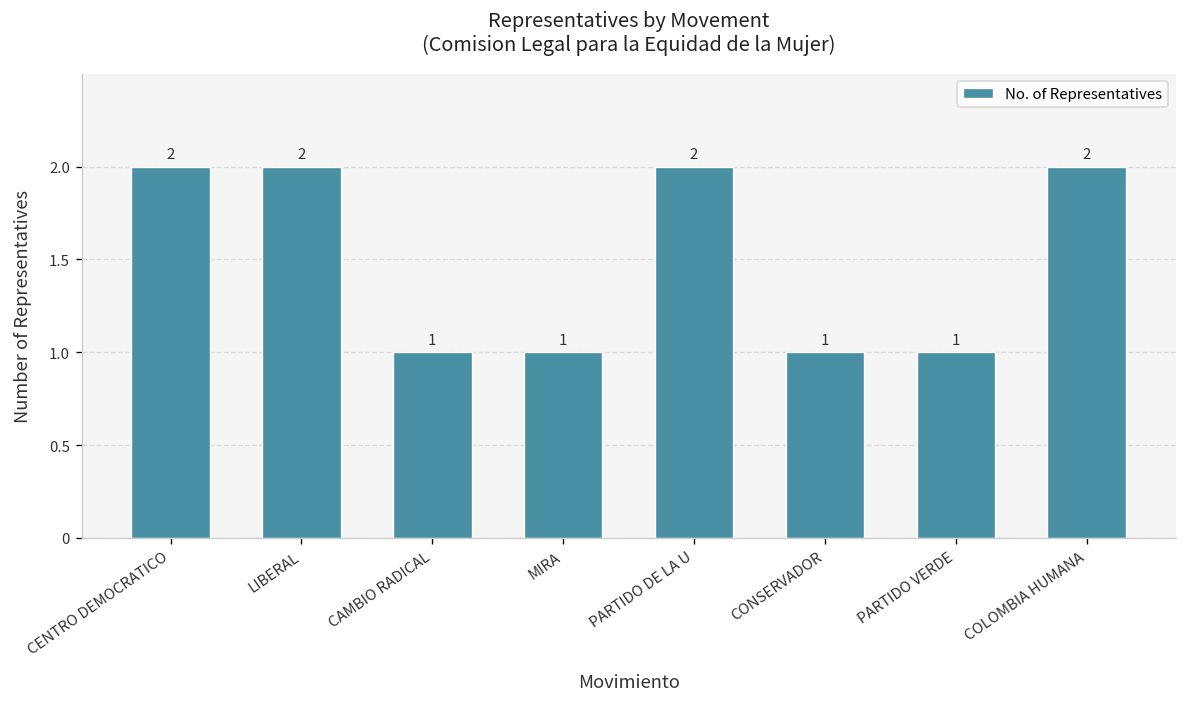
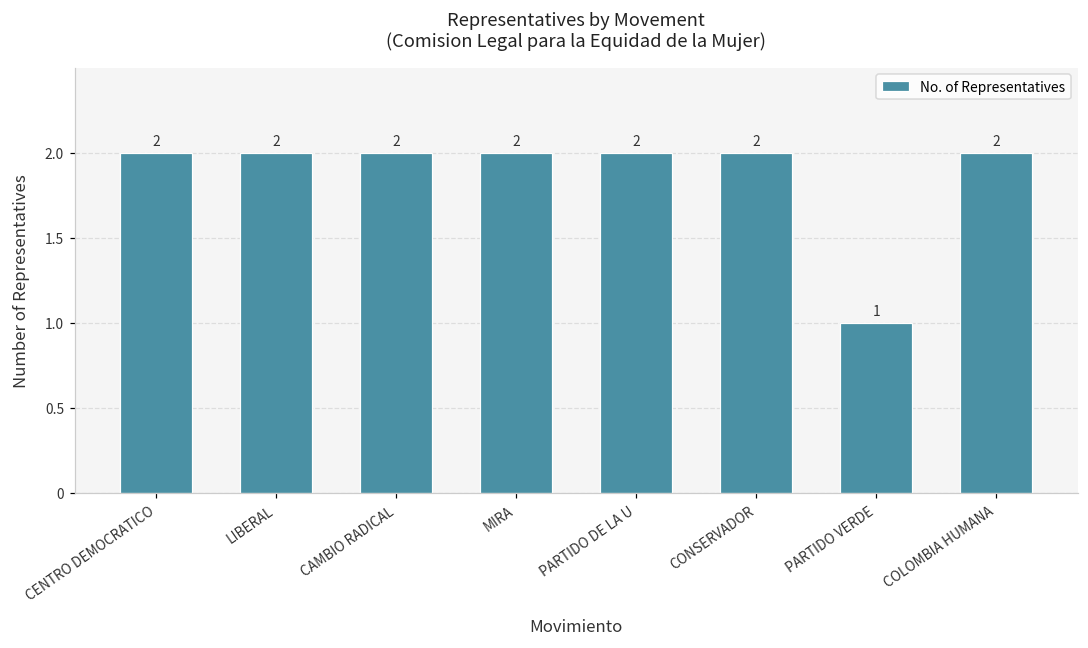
  {
    "CENTRO DEMOCRATICO": 2,
    "LIBERAL": 2,
-   "CAMBIO RADICAL": 1,
-   "MIRA": 1,
+   "CAMBIO RADICAL": 2,
+   "MIRA": 2,
    "PARTIDO DE LA U": 2,
-   "CONSERVADOR": 1,
+   "CONSERVADOR": 2,
    "PARTIDO VERDE": 1,
    "COLOMBIA HUMANA": 2
  }
